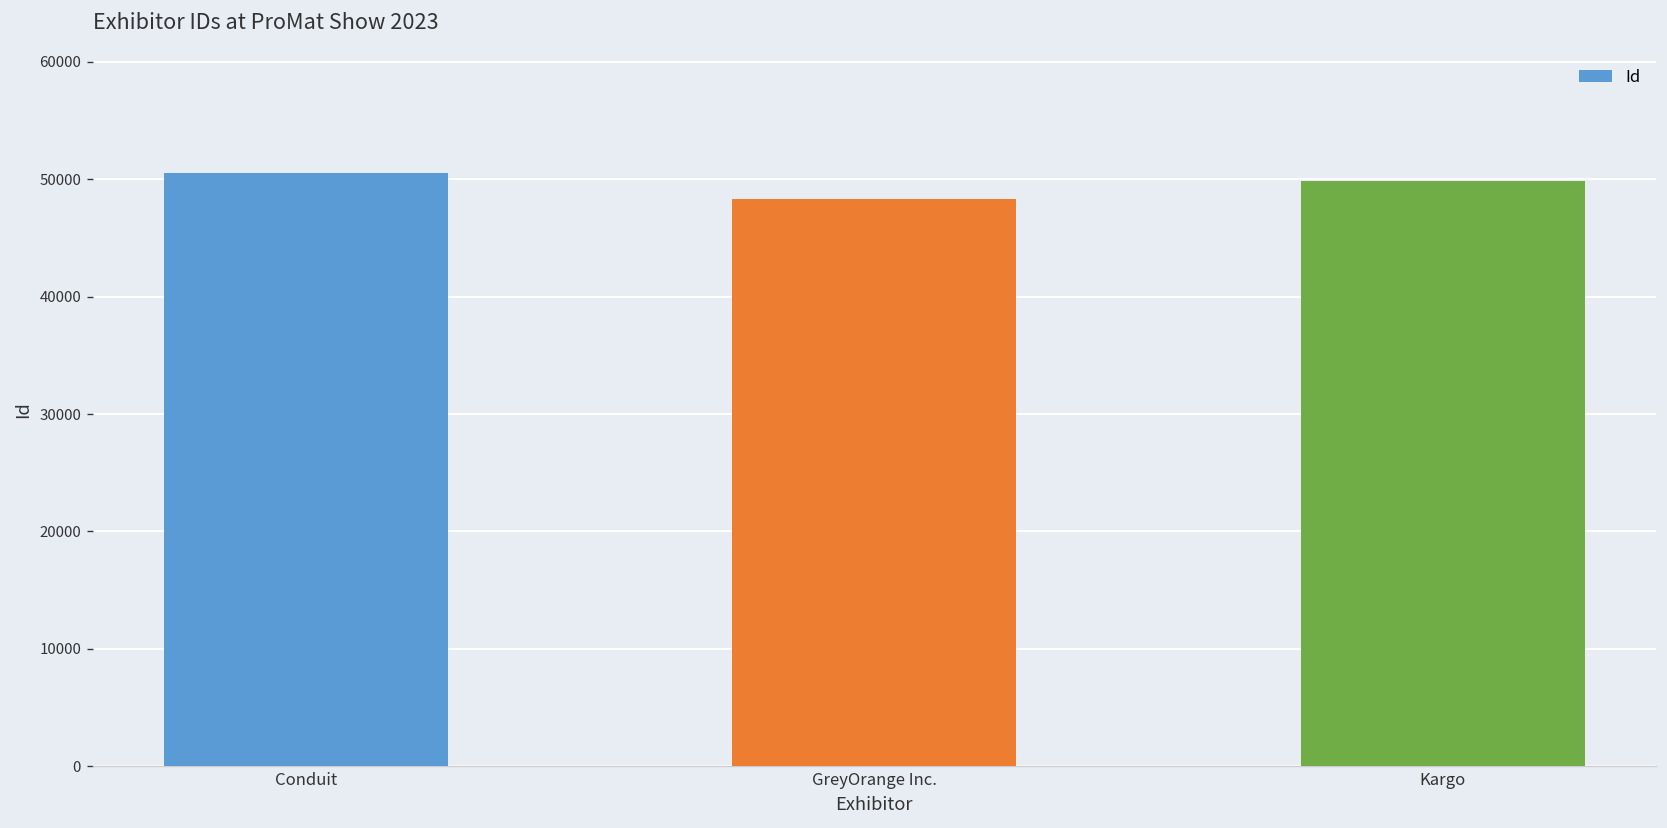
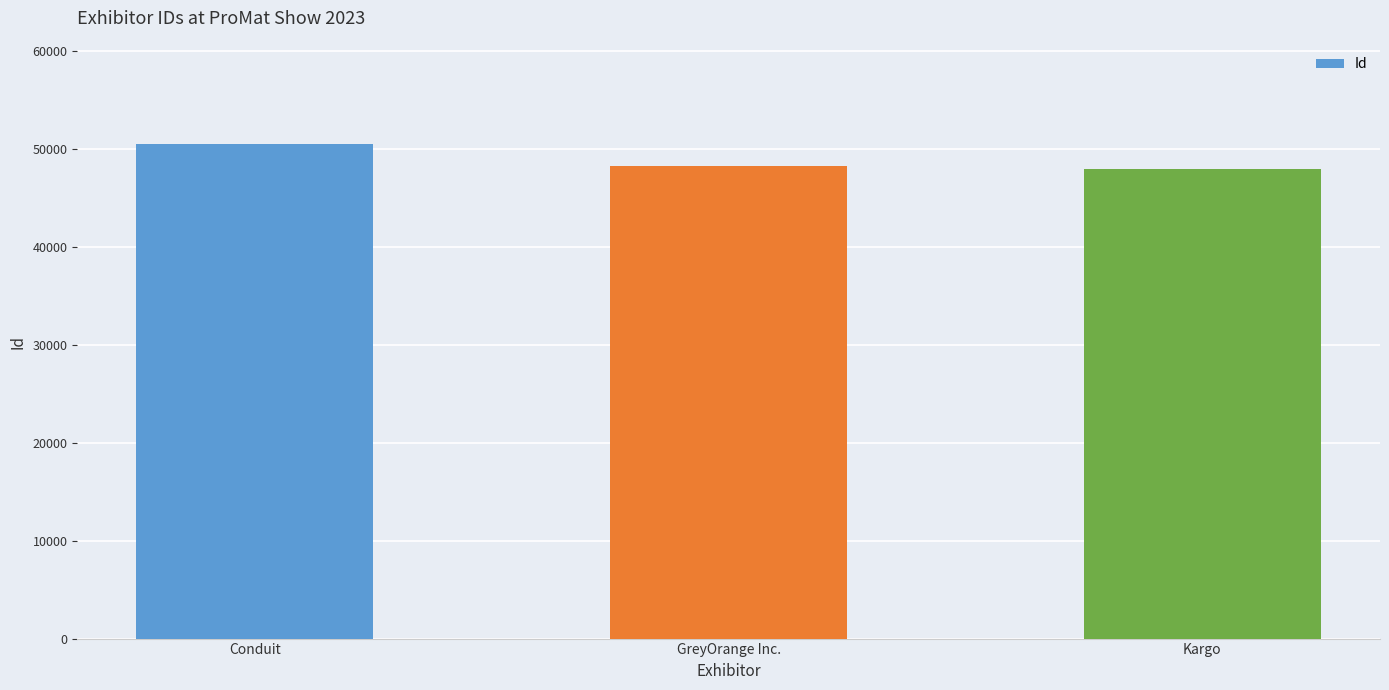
  {
    "Conduit": 51000,
    "GreyOrange Inc.": 48000,
-   "Kargo": 50000
+   "Kargo": 48000
  }
